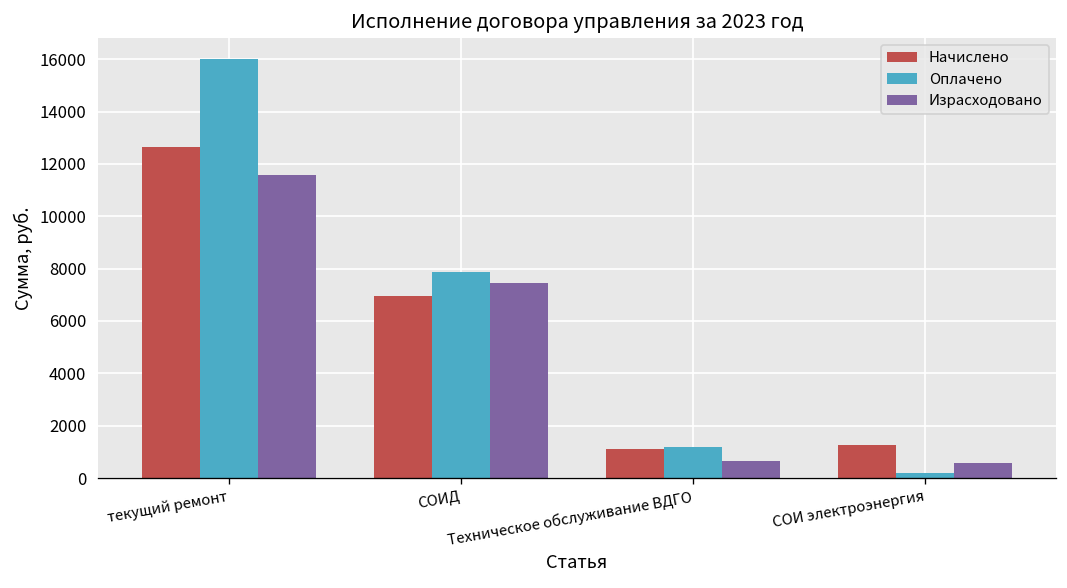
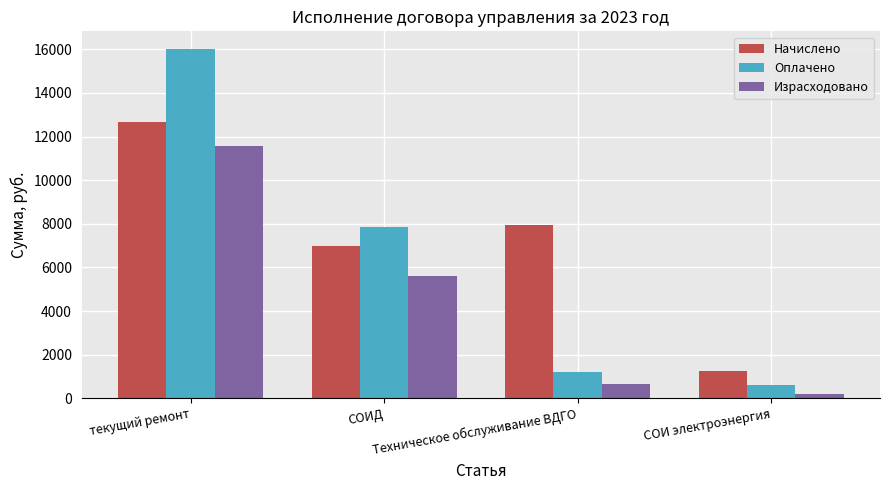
  {
    "Начислено": {
      "текущий ремонт": 12600,
      "СОИД": 7000,
-     "Техническое обслуживание ВДГО": 1100,
+     "Техническое обслуживание ВДГО": 8000,
      "СОИ электроэнергия": 1300
    },
    "Оплачено": {
      "текущий ремонт": 16000,
      "СОИД": 7900,
      "Техническое обслуживание ВДГО": 1200,
-     "СОИ электроэнергия": 200
+     "СОИ электроэнергия": 600
    },
    "Израсходовано": {
      "текущий ремонт": 11600,
-     "СОИД": 7500,
+     "СОИД": 5600,
      "Техническое обслуживание ВДГО": 600,
-     "СОИ электроэнергия": 600
+     "СОИ электроэнергия": 200
    }
  }
